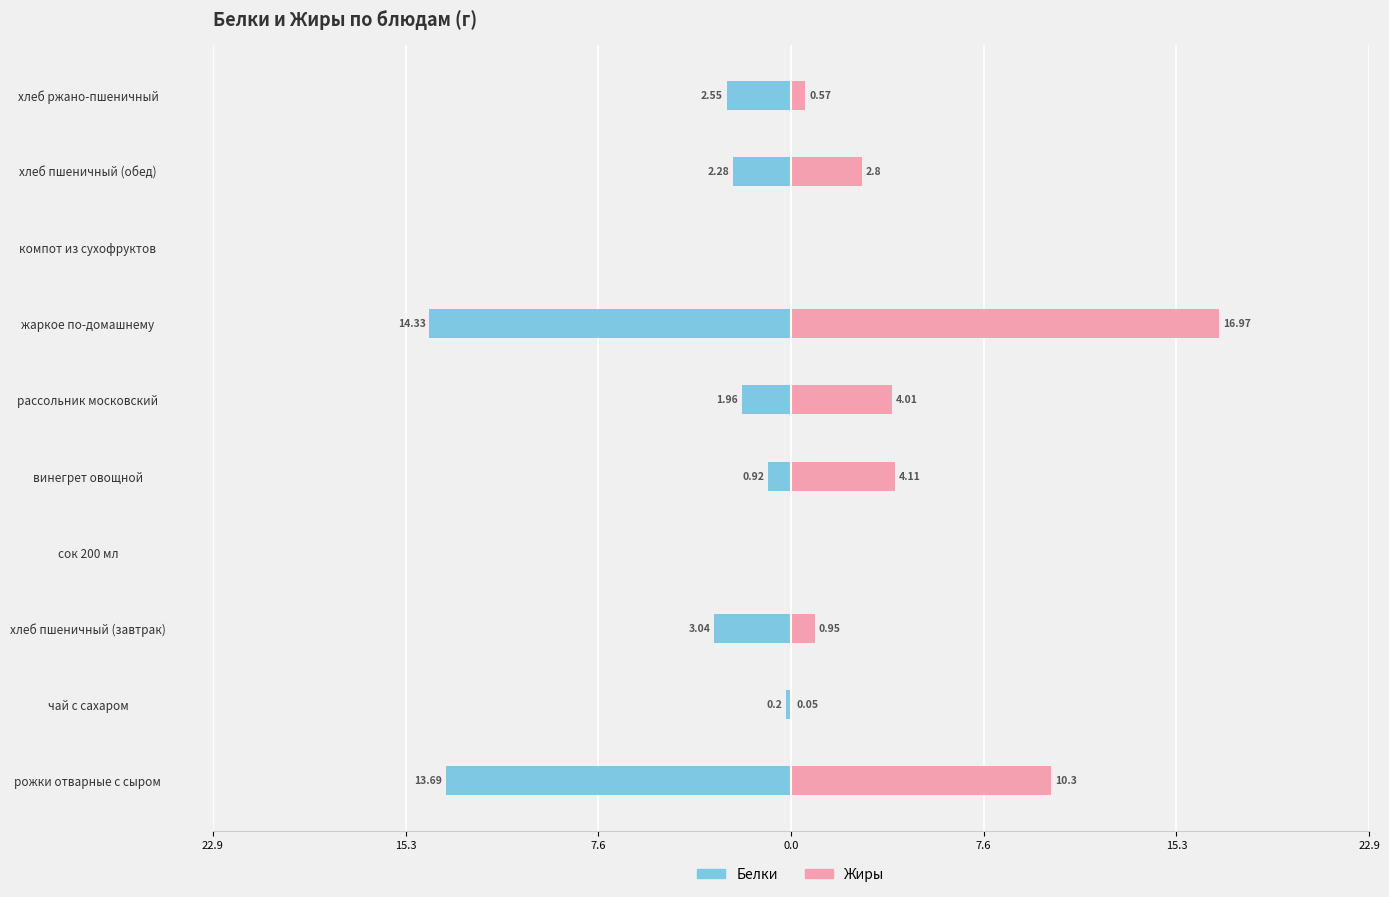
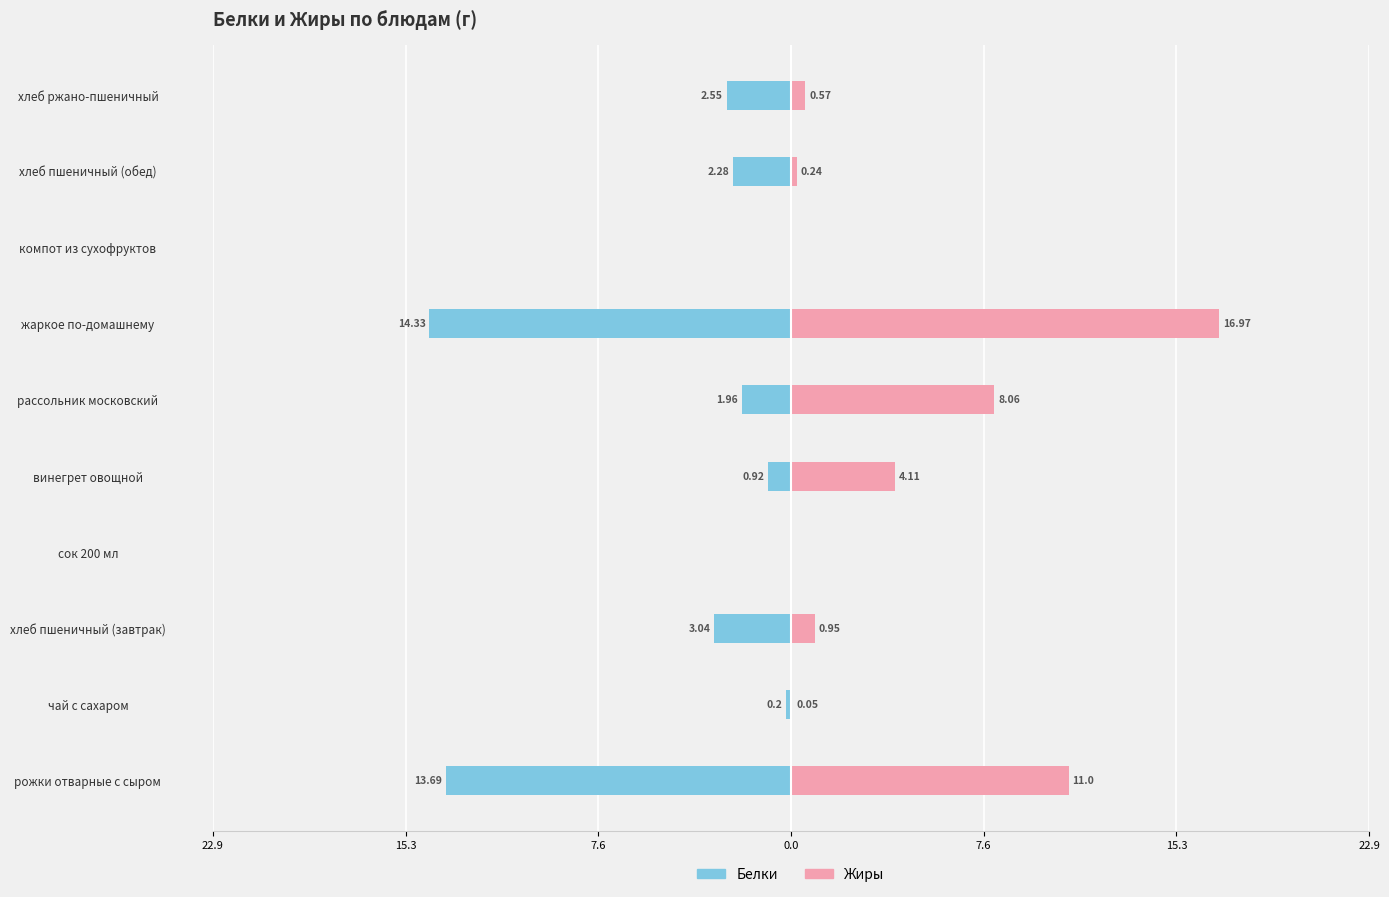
  {
    "Жиры": {
      "хлеб ржано-пшеничный": 0.57,
-     "хлеб пшеничный (обед)": 2.8,
+     "хлеб пшеничный (обед)": 0.24,
      "жаркое по-домашнему": 16.97,
-     "рассольник московский": 4.01,
+     "рассольник московский": 8.06,
      "винегрет овощной": 4.11,
      "хлеб пшеничный (завтрак)": 0.95,
      "чай с сахаром": 0.05,
-     "рожки отварные с сыром": 10.3
+     "рожки отварные с сыром": 11.0
    }
  }
